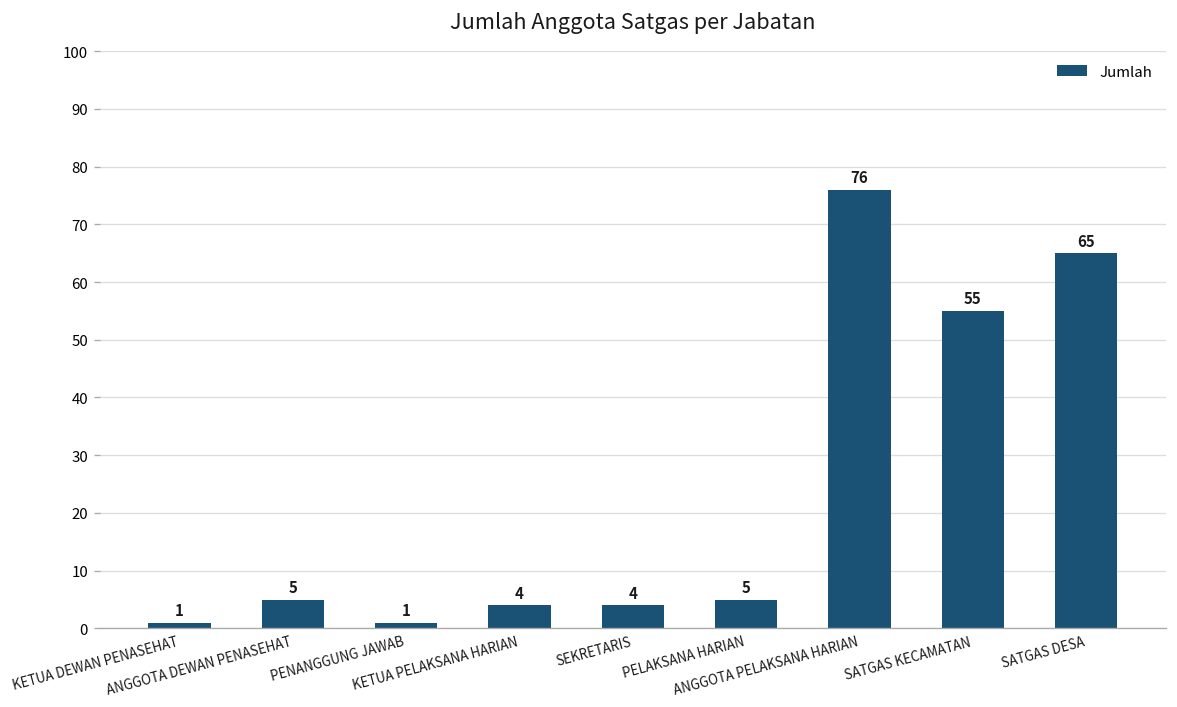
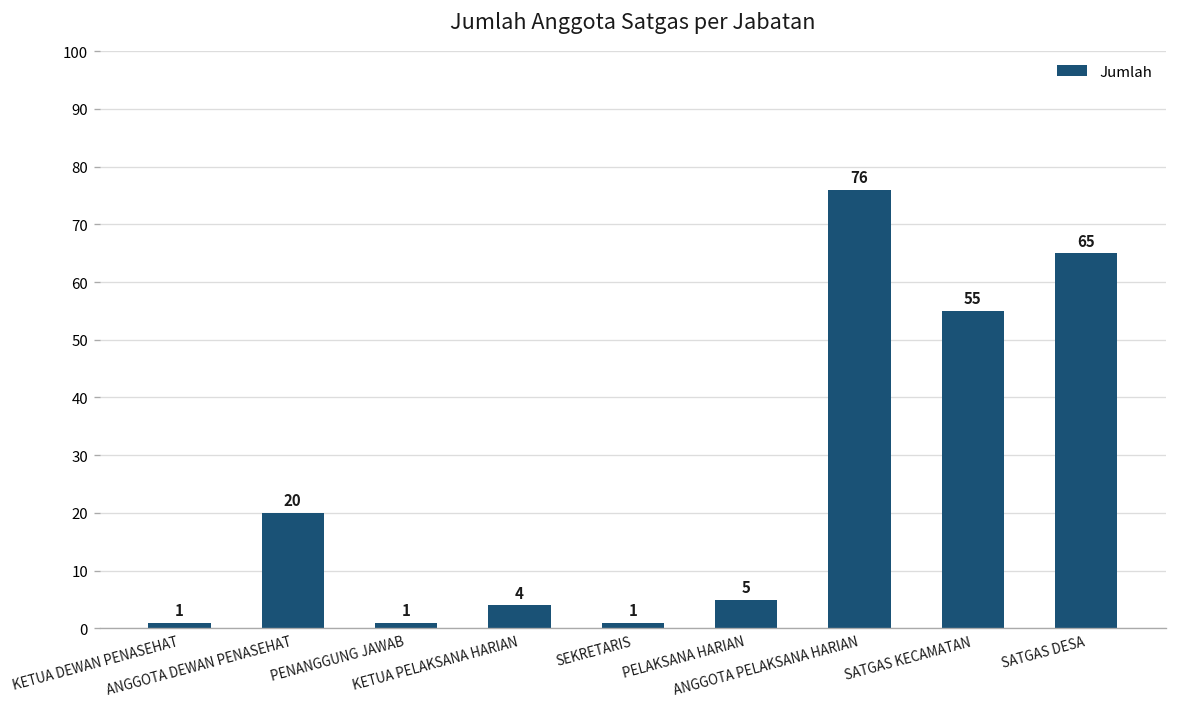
  {
    "KETUA DEWAN PENASEHAT": 1,
-   "ANGGOTA DEWAN PENASEHAT": 5,
+   "ANGGOTA DEWAN PENASEHAT": 20,
    "PENANGGUNG JAWAB": 1,
    "KETUA PELAKSANA HARIAN": 4,
-   "SEKRETARIS": 4,
+   "SEKRETARIS": 1,
    "PELAKSANA HARIAN": 5,
    "ANGGOTA PELAKSANA HARIAN": 76,
    "SATGAS KECAMATAN": 55,
    "SATGAS DESA": 65
  }
